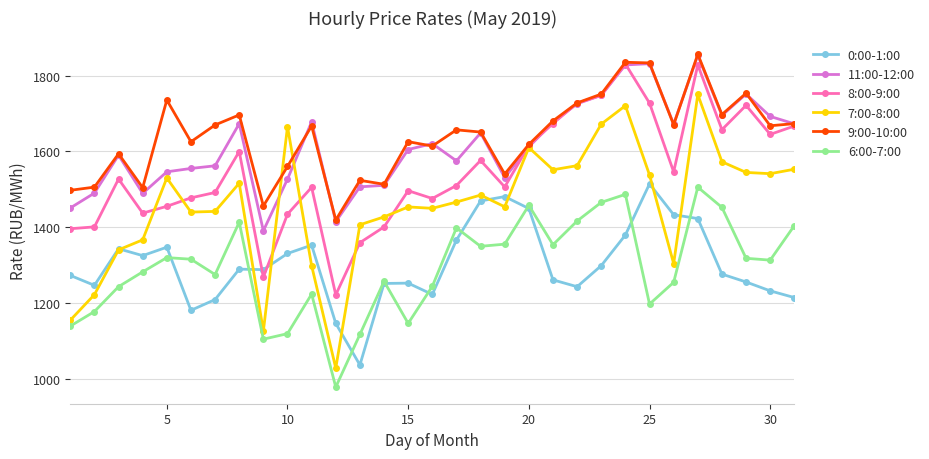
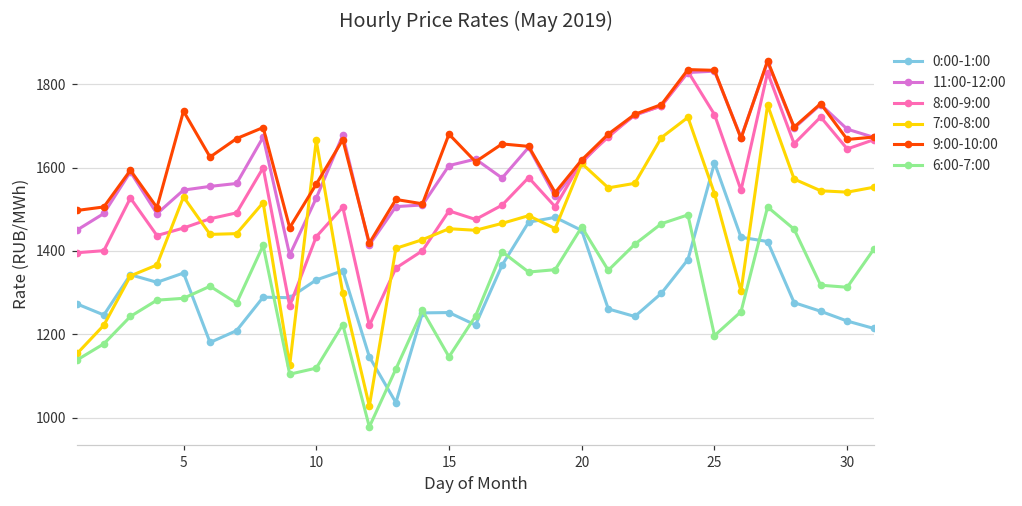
  {
    "0:00-1:00": {
      "5": 1350,
      "10": 1330,
      "15": 1250,
      "20": 1450,
-     "25": 1510,
+     "25": 1610,
      "30": 1230
    },
    "7:00-8:00": {
      "5": 1530,
      "10": 1670,
      "15": 1450,
      "25": 1540,
      "30": 1540
    },
    "9:00-10:00": {
      "5": 1740,
      "10": 1560,
-     "15": 1630,
+     "15": 1680,
      "30": 1670
    },
    "6:00-7:00": {
-     "5": 1320,
+     "5": 1290,
      "10": 1120,
      "15": 1150,
      "20": 1460,
      "25": 1200,
      "30": 1310
    }
  }
